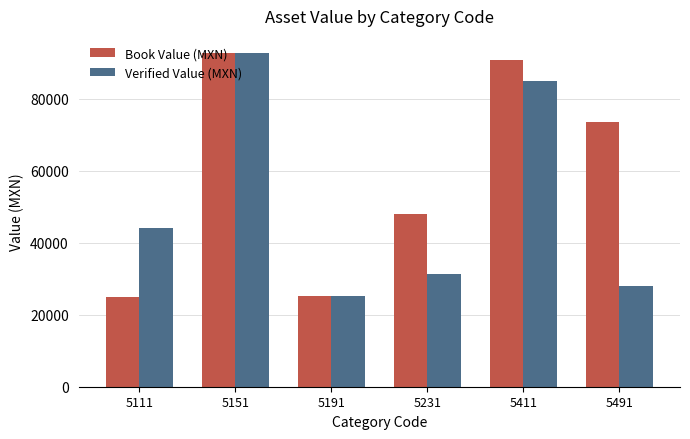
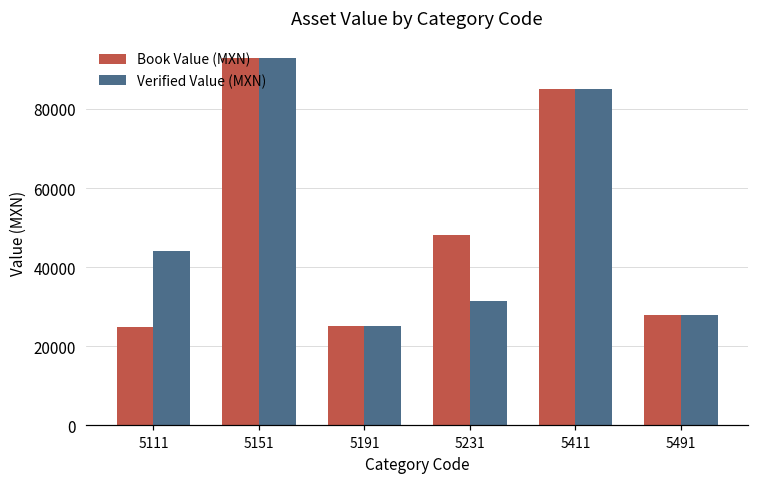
  {
    "Book Value (MXN)": {
      "5111": 25000,
      "5151": 93000,
      "5191": 25000,
      "5231": 48000,
-     "5411": 91000,
-     "5491": 74000
+     "5411": 85000,
+     "5491": 28000
    },
    "Verified Value (MXN)": {
      "5111": 44000,
      "5151": 93000,
      "5191": 25000,
      "5231": 31000,
      "5411": 85000,
      "5491": 28000
    }
  }
